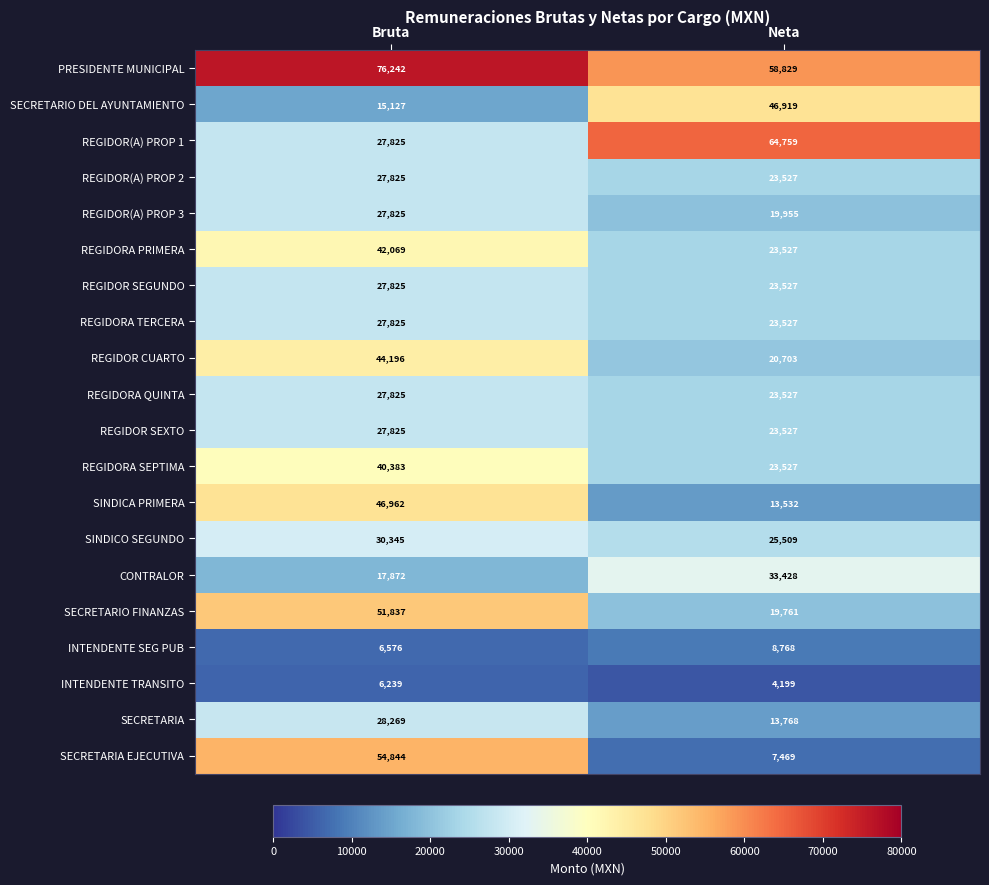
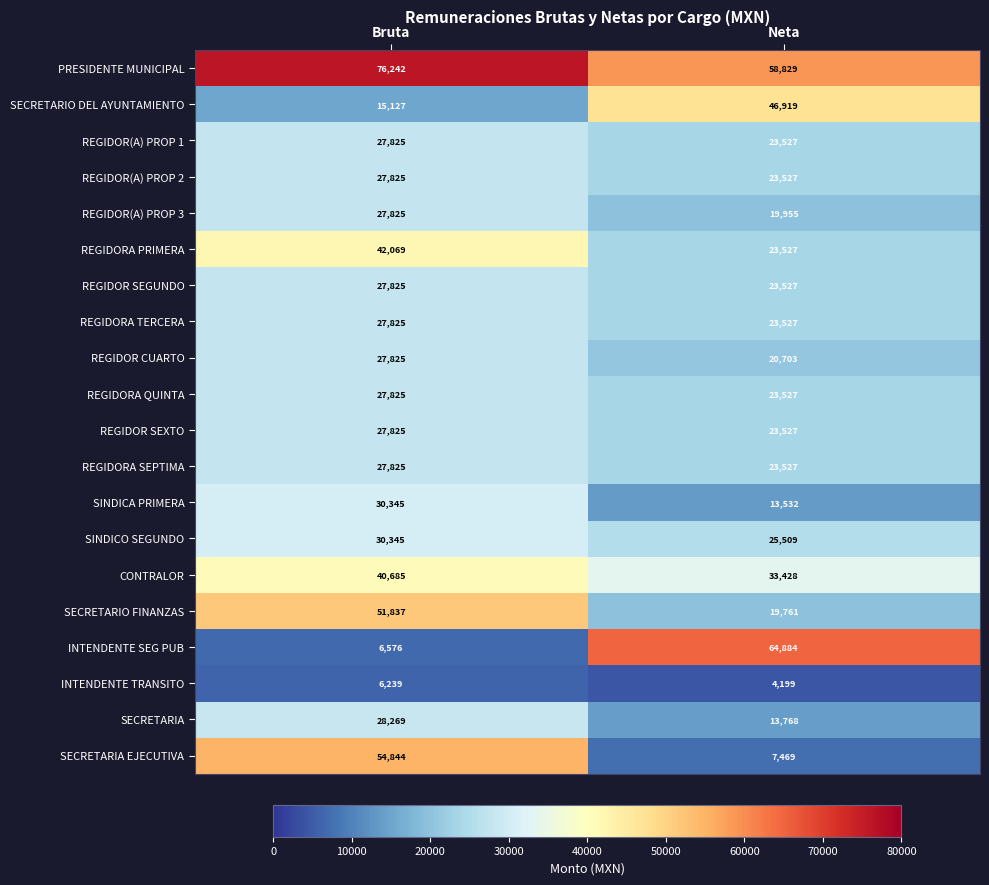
  {
    "PRESIDENTE MUNICIPAL": {
      "Bruta": "76,242",
      "Neta": "58,829"
    },
    "SECRETARIO DEL AYUNTAMIENTO": {
      "Bruta": "15,127",
      "Neta": "46,919"
    },
    "REGIDOR(A) PROP 1": {
      "Bruta": "27,825",
-     "Neta": "64,759"
+     "Neta": "23,527"
    },
    "REGIDOR(A) PROP 2": {
      "Bruta": "27,825",
      "Neta": "23,527"
    },
    "REGIDOR(A) PROP 3": {
      "Bruta": "27,825",
      "Neta": "19,955"
    },
    "REGIDORA PRIMERA": {
      "Bruta": "42,069",
      "Neta": "23,527"
    },
    "REGIDOR SEGUNDO": {
      "Bruta": "27,825",
      "Neta": "23,527"
    },
    "REGIDORA TERCERA": {
      "Bruta": "27,825",
      "Neta": "23,527"
    },
    "REGIDOR CUARTO": {
-     "Bruta": "44,196",
+     "Bruta": "27,825",
      "Neta": "20,703"
    },
    "REGIDORA QUINTA": {
      "Bruta": "27,825",
      "Neta": "23,527"
    },
    "REGIDOR SEXTO": {
      "Bruta": "27,825",
      "Neta": "23,527"
    },
    "REGIDORA SEPTIMA": {
-     "Bruta": "40,383",
+     "Bruta": "27,825",
      "Neta": "23,527"
    },
    "SINDICA PRIMERA": {
-     "Bruta": "46,962",
+     "Bruta": "30,345",
      "Neta": "13,532"
    },
    "SINDICO SEGUNDO": {
      "Bruta": "30,345",
      "Neta": "25,509"
    },
    "CONTRALOR": {
-     "Bruta": "17,872",
+     "Bruta": "40,685",
      "Neta": "33,428"
    },
    "SECRETARIO FINANZAS": {
      "Bruta": "51,837",
      "Neta": "19,761"
    },
    "INTENDENTE SEG PUB": {
      "Bruta": "6,576",
-     "Neta": "8,768"
+     "Neta": "64,884"
    },
    "INTENDENTE TRANSITO": {
      "Bruta": "6,239",
      "Neta": "4,199"
    },
    "SECRETARIA": {
      "Bruta": "28,269",
      "Neta": "13,768"
    },
    "SECRETARIA EJECUTIVA": {
      "Bruta": "54,844",
      "Neta": "7,469"
    }
  }
